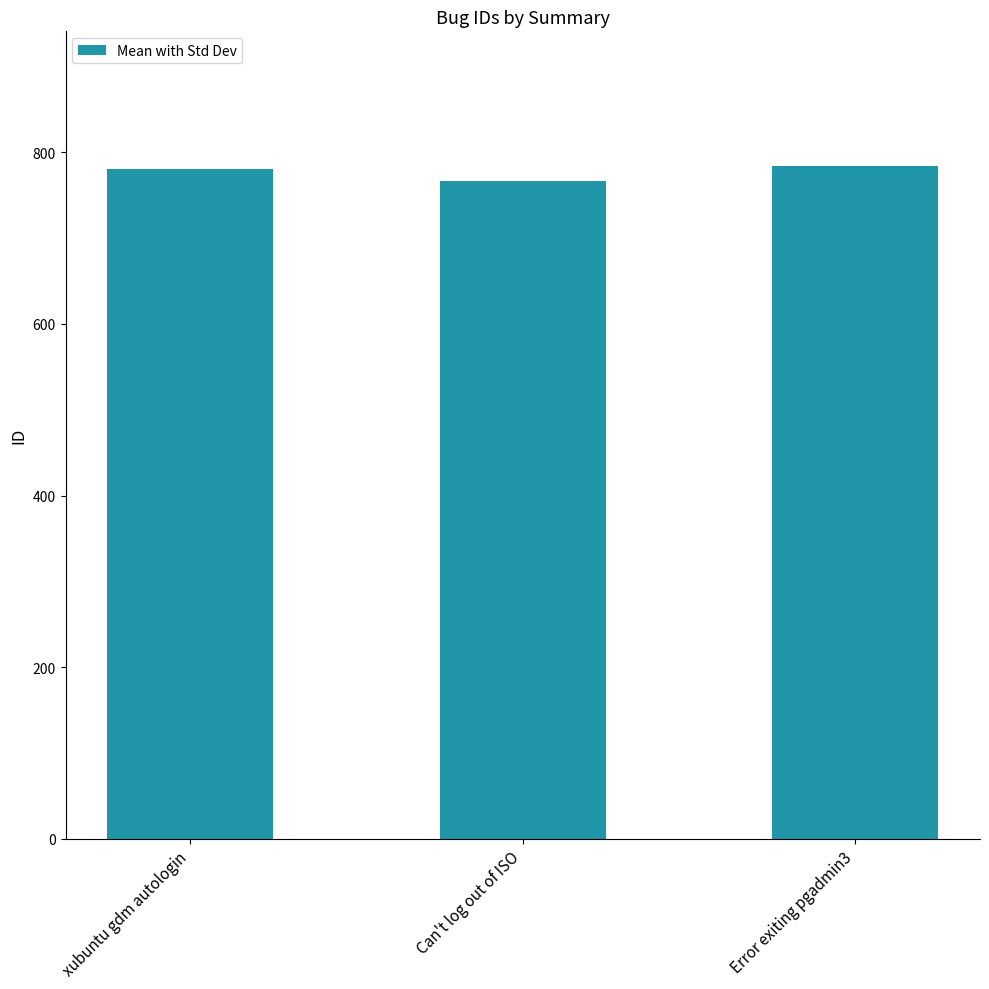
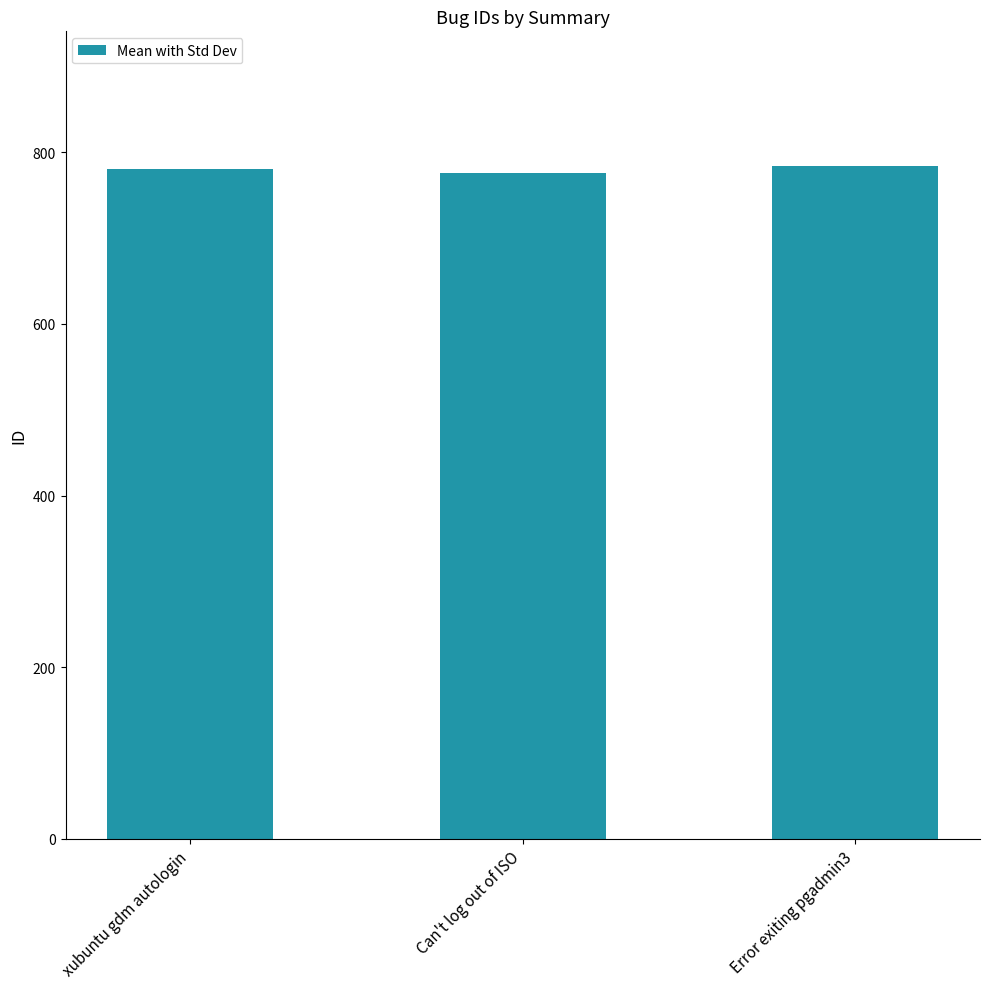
  {
    "xubuntu gdm autologin": 780,
-   "Can't log out of ISO": 770,
+   "Can't log out of ISO": 780,
    "Error exiting pgadmin3": 780
  }
